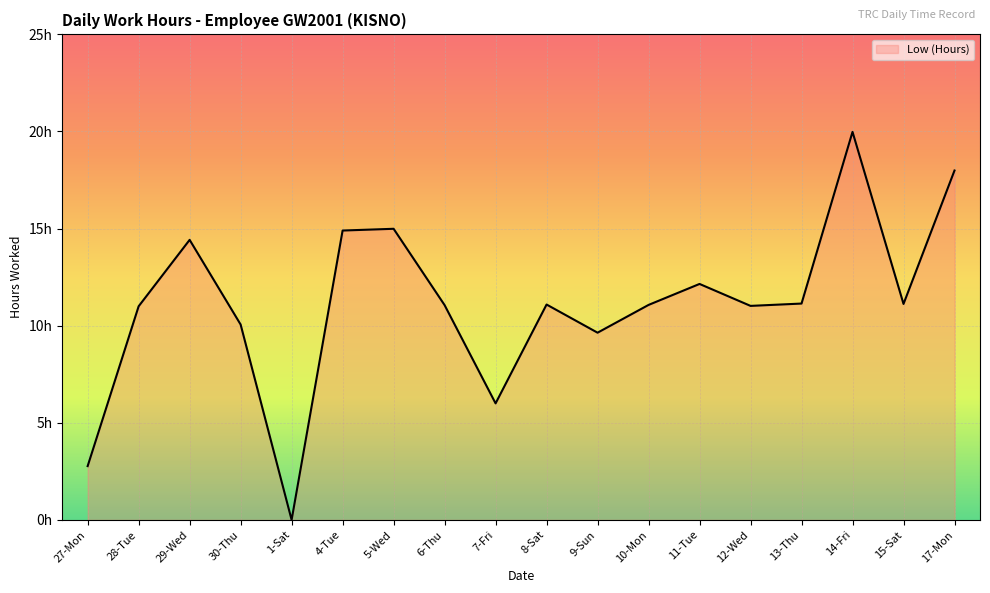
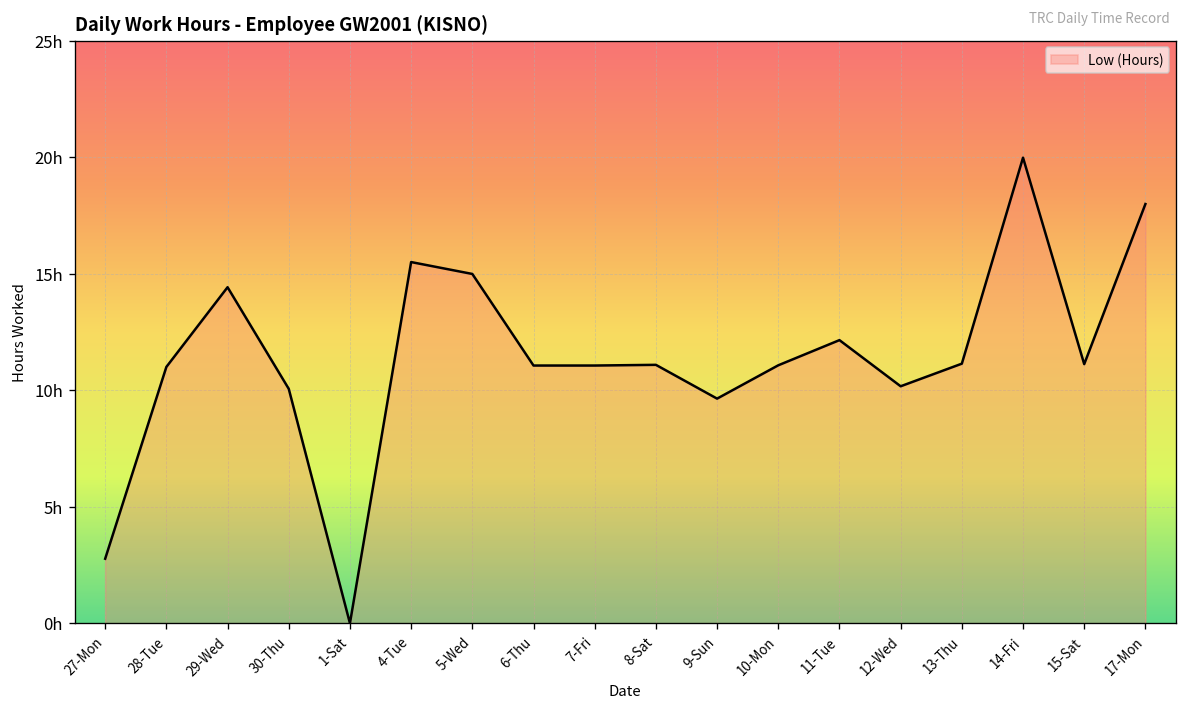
  {
    "27-Mon": "2.8h",
    "28-Tue": "11.0h",
    "29-Wed": "14.4h",
    "30-Thu": "10.1h",
    "1-Sat": "0.0h",
-   "4-Tue": "14.9h",
+   "4-Tue": "15.5h",
    "5-Wed": "15.0h",
    "6-Thu": "11.1h",
-   "7-Fri": "6.0h",
+   "7-Fri": "11.1h",
    "8-Sat": "11.1h",
    "9-Sun": "9.6h",
    "10-Mon": "11.1h",
    "11-Tue": "12.2h",
-   "12-Wed": "11.0h",
+   "12-Wed": "10.2h",
    "13-Thu": "11.1h",
    "14-Fri": "20.0h",
    "15-Sat": "11.1h",
    "17-Mon": "18.0h"
  }
